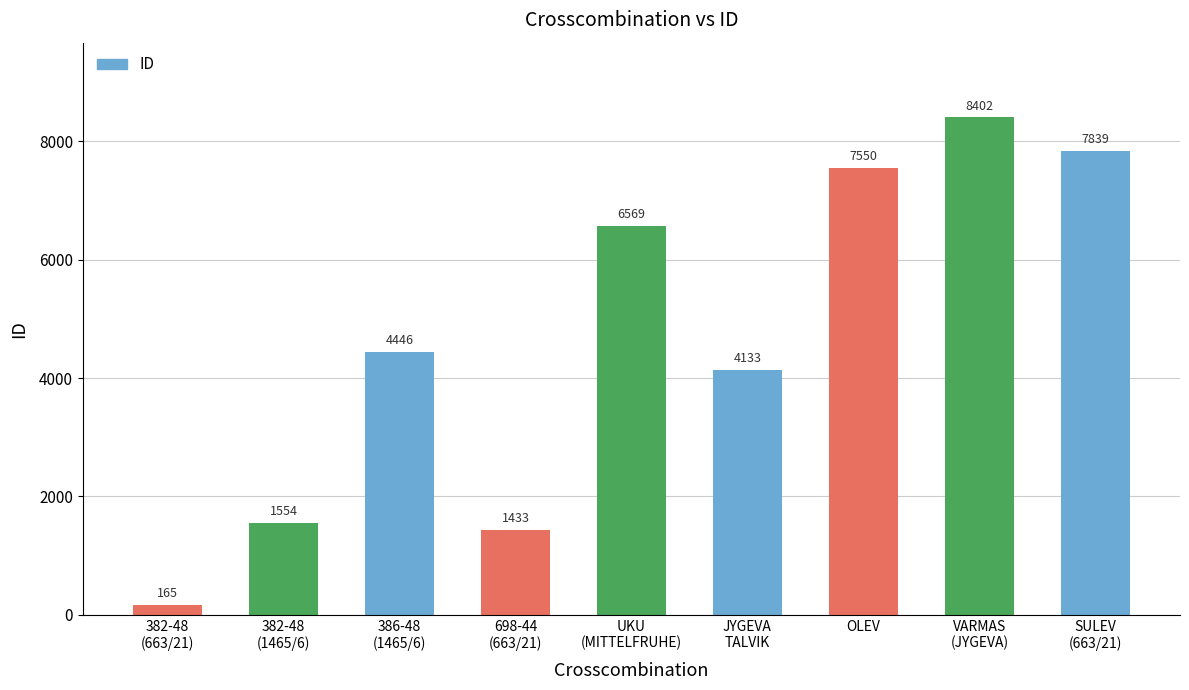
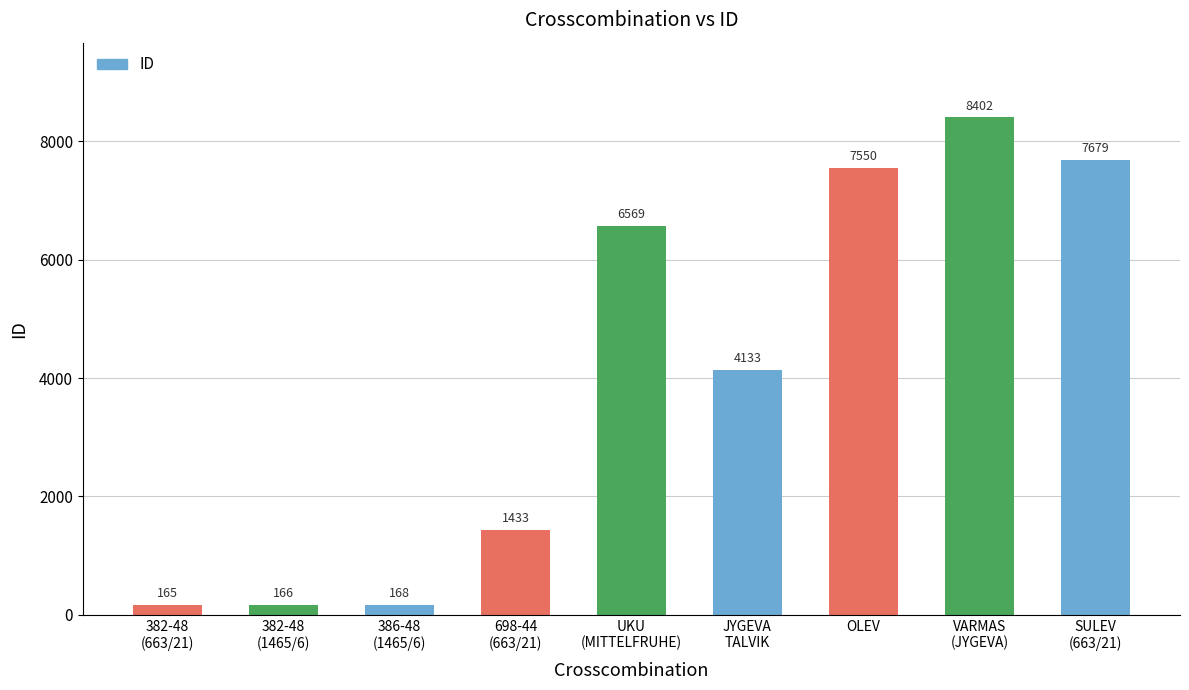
  {
    "382-48 (663/21)": 165,
-   "382-48 (1465/6)": 1554,
-   "386-48 (1465/6)": 4446,
+   "382-48 (1465/6)": 166,
+   "386-48 (1465/6)": 168,
    "698-44 (663/21)": 1433,
    "UKU (MITTELFRUHE)": 6569,
    "JYGEVA TALVIK": 4133,
    "OLEV": 7550,
    "VARMAS (JYGEVA)": 8402,
-   "SULEV (663/21)": 7839
+   "SULEV (663/21)": 7679
  }
